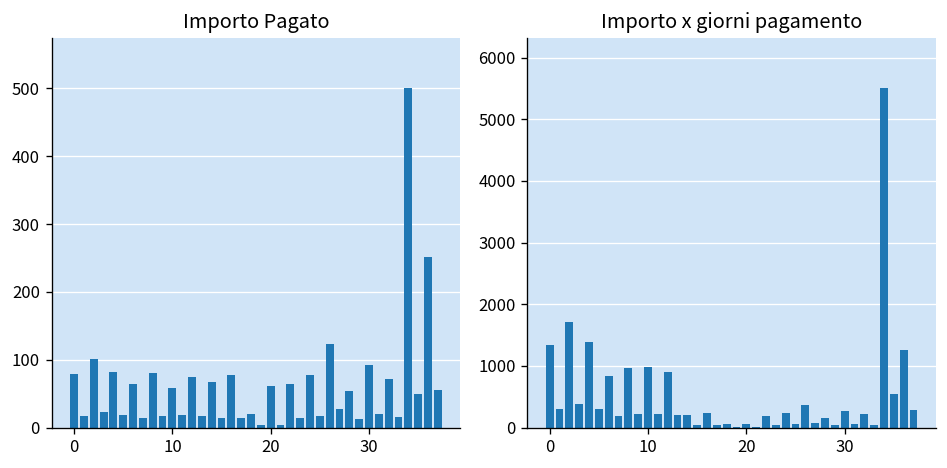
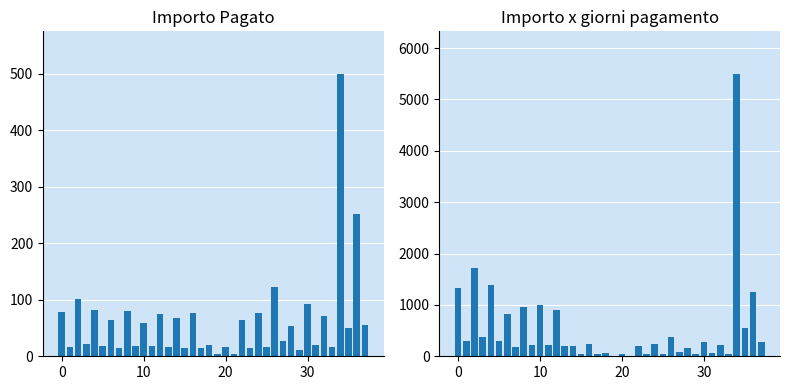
  {
    "Importo Pagato": {
      "0": 80,
      "10": 60,
-     "20": 60,
+     "20": 20,
      "30": 90
    },
    "Importo x giorni pagamento": {
      "0": 1300,
      "10": 1000,
      "20": 100,
      "30": 300
    }
  }
